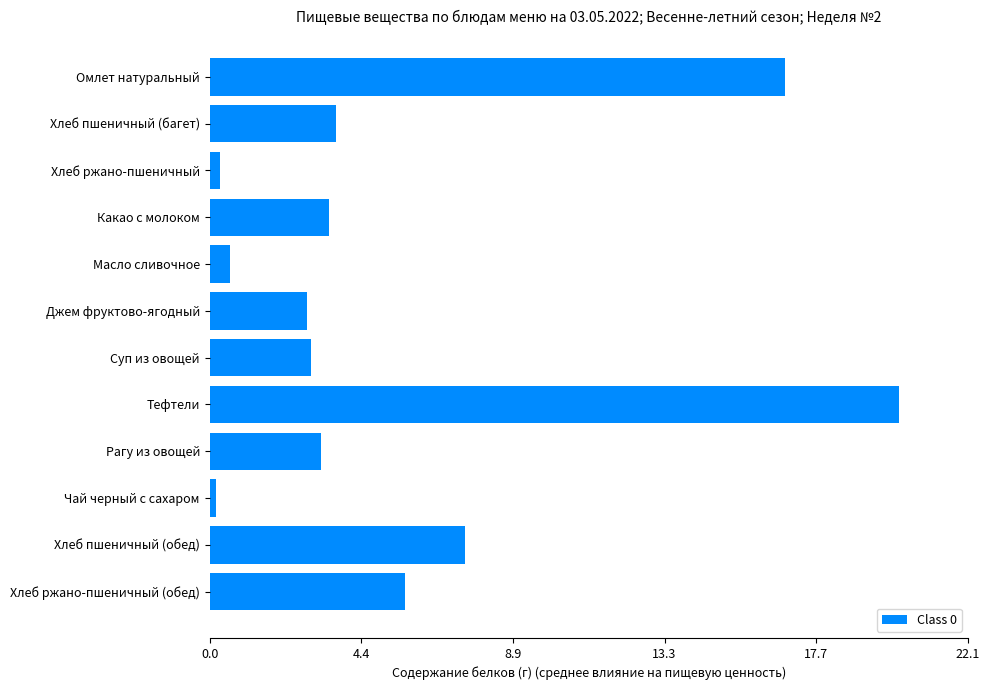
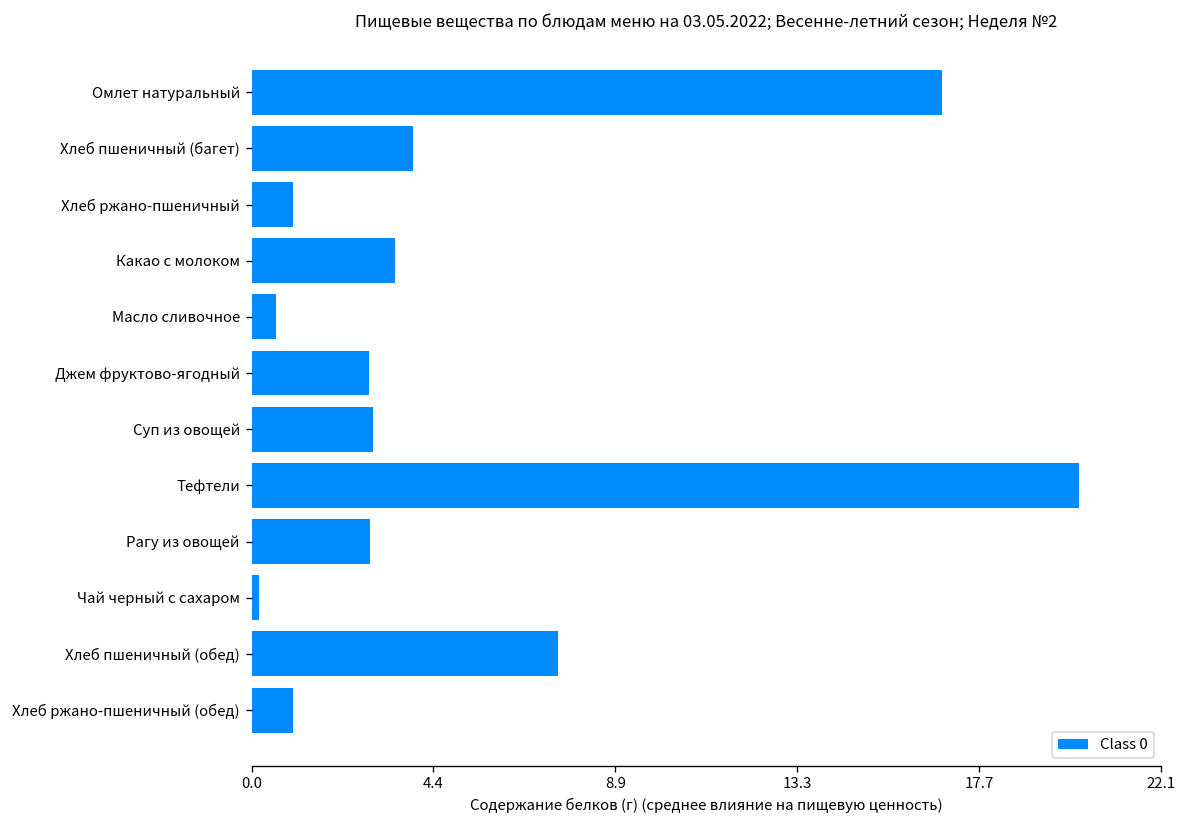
  {
    "Омлет натуральный": 16.8,
-   "Хлеб пшеничный (багет)": 3.7,
-   "Хлеб ржано-пшеничный": 0.3,
+   "Хлеб пшеничный (багет)": 3.9,
+   "Хлеб ржано-пшеничный": 1.0,
    "Какао с молоком": 3.5,
    "Масло сливочное": 0.6,
    "Джем фруктово-ягодный": 2.9,
    "Суп из овощей": 3.0,
    "Тефтели": 20.1,
-   "Рагу из овощей": 3.3,
+   "Рагу из овощей": 2.9,
    "Чай черный с сахаром": 0.2,
    "Хлеб пшеничный (обед)": 7.5,
-   "Хлеб ржано-пшеничный (обед)": 5.7
+   "Хлеб ржано-пшеничный (обед)": 1.0
  }
